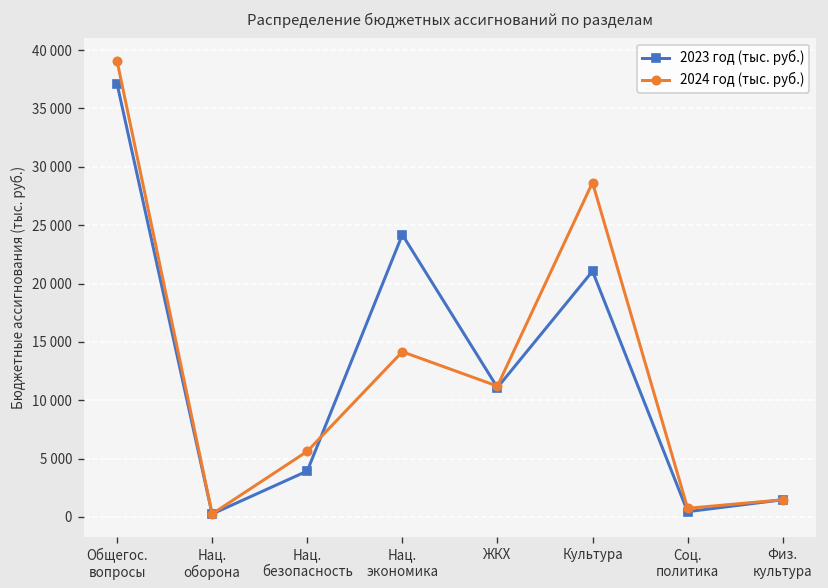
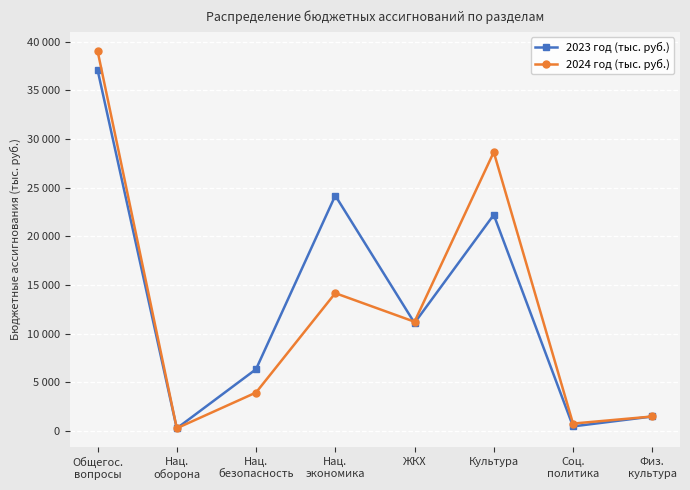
  {
    "2023 год (тыс. руб.)": {
      "Общегос. вопросы": 37000,
-     "Нац. безопасность": 4000,
+     "Нац. безопасность": 6000,
      "Нац. экономика": 24000,
-     "Культура": 21000,
+     "Культура": 22000,
      "Соц. политика": 0
    },
    "2024 год (тыс. руб.)": {
      "Общегос. вопросы": 39000,
-     "Нац. безопасность": 6000,
+     "Нац. безопасность": 4000,
      "Нац. экономика": 14000,
      "Культура": 29000,
      "Соц. политика": 1000
    }
  }
